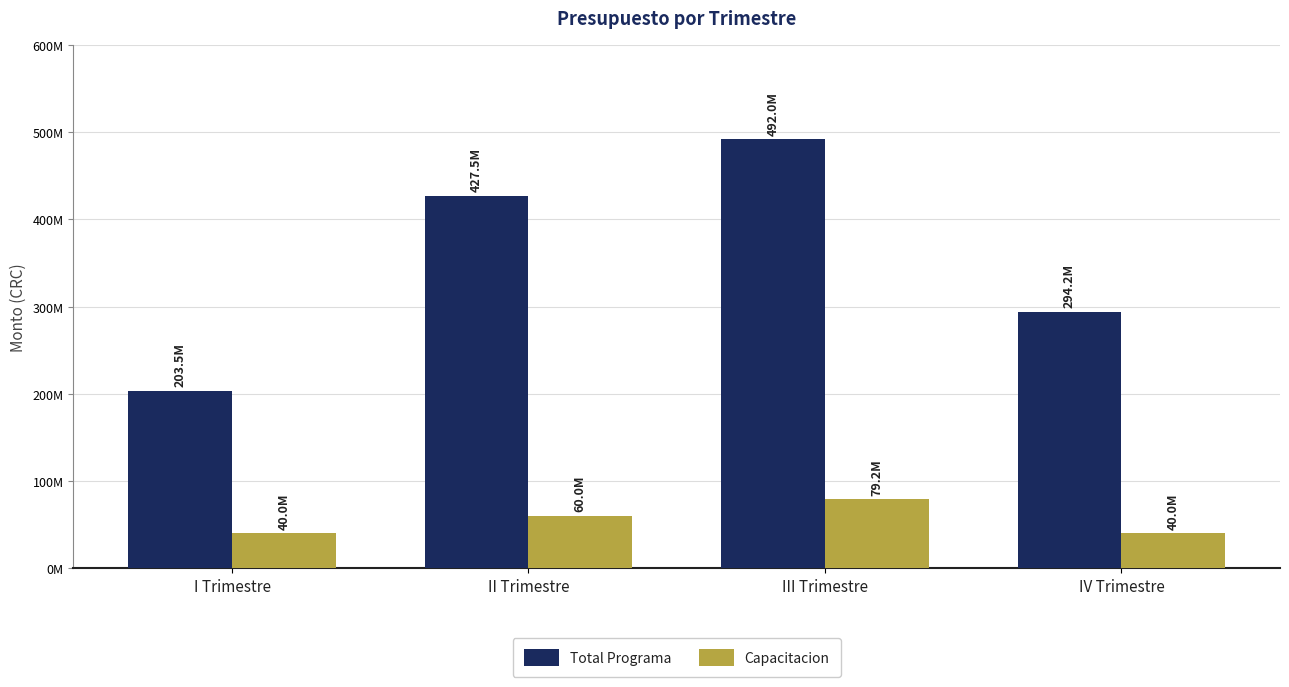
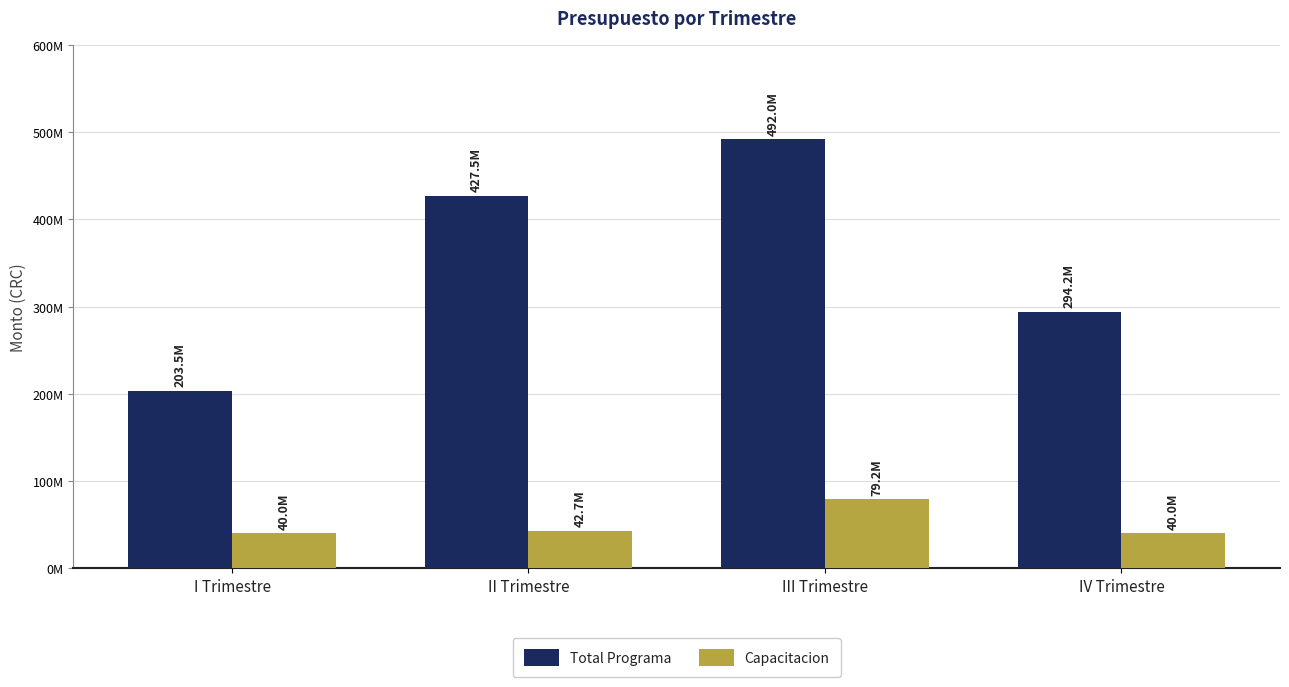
  {
    "Total Programa": {
      "I Trimestre": "203.5M",
      "II Trimestre": "427.5M",
      "III Trimestre": "492.0M",
      "IV Trimestre": "294.2M"
    },
    "Capacitacion": {
      "I Trimestre": "40.0M",
-     "II Trimestre": "60.0M",
+     "II Trimestre": "42.7M",
      "III Trimestre": "79.2M",
      "IV Trimestre": "40.0M"
    }
  }
